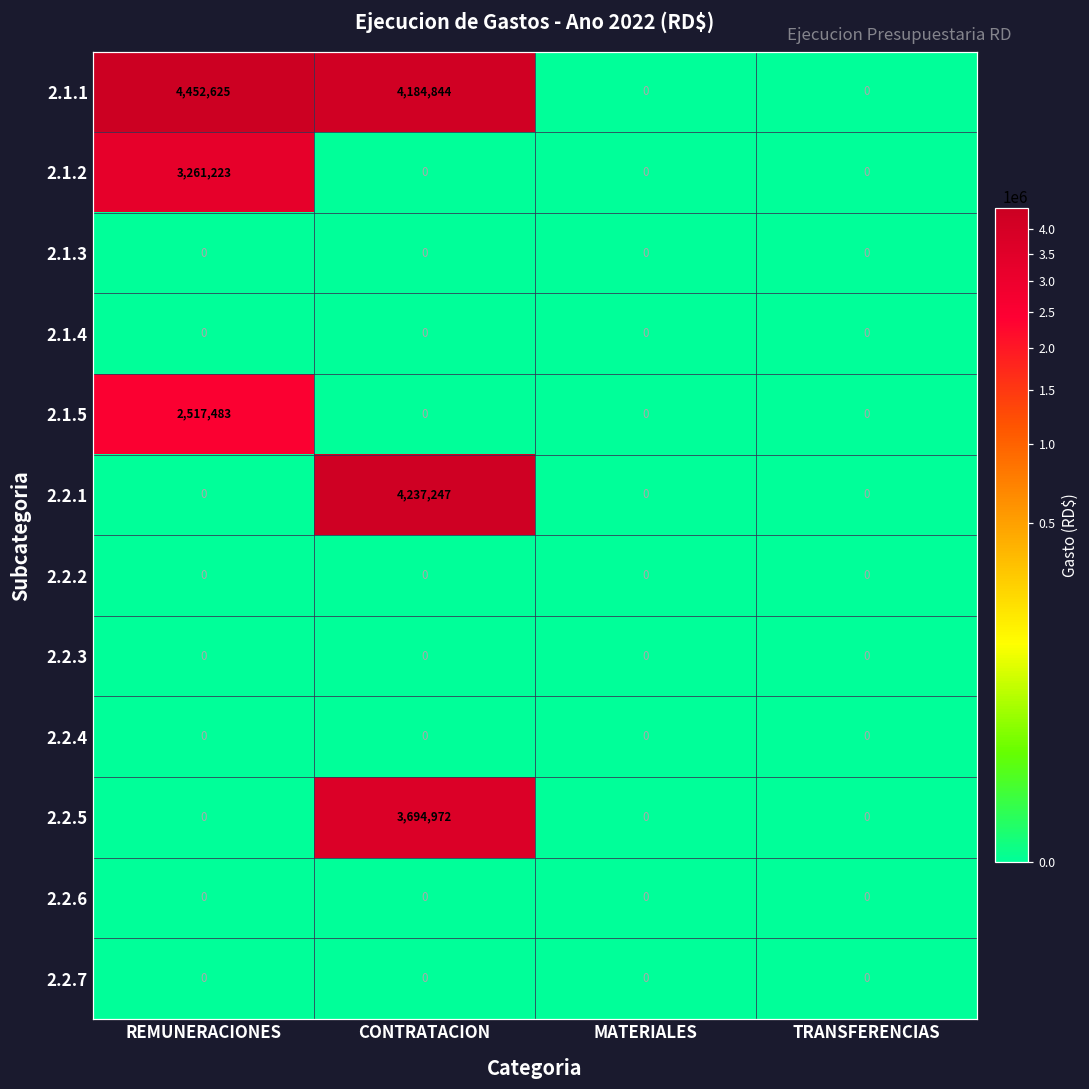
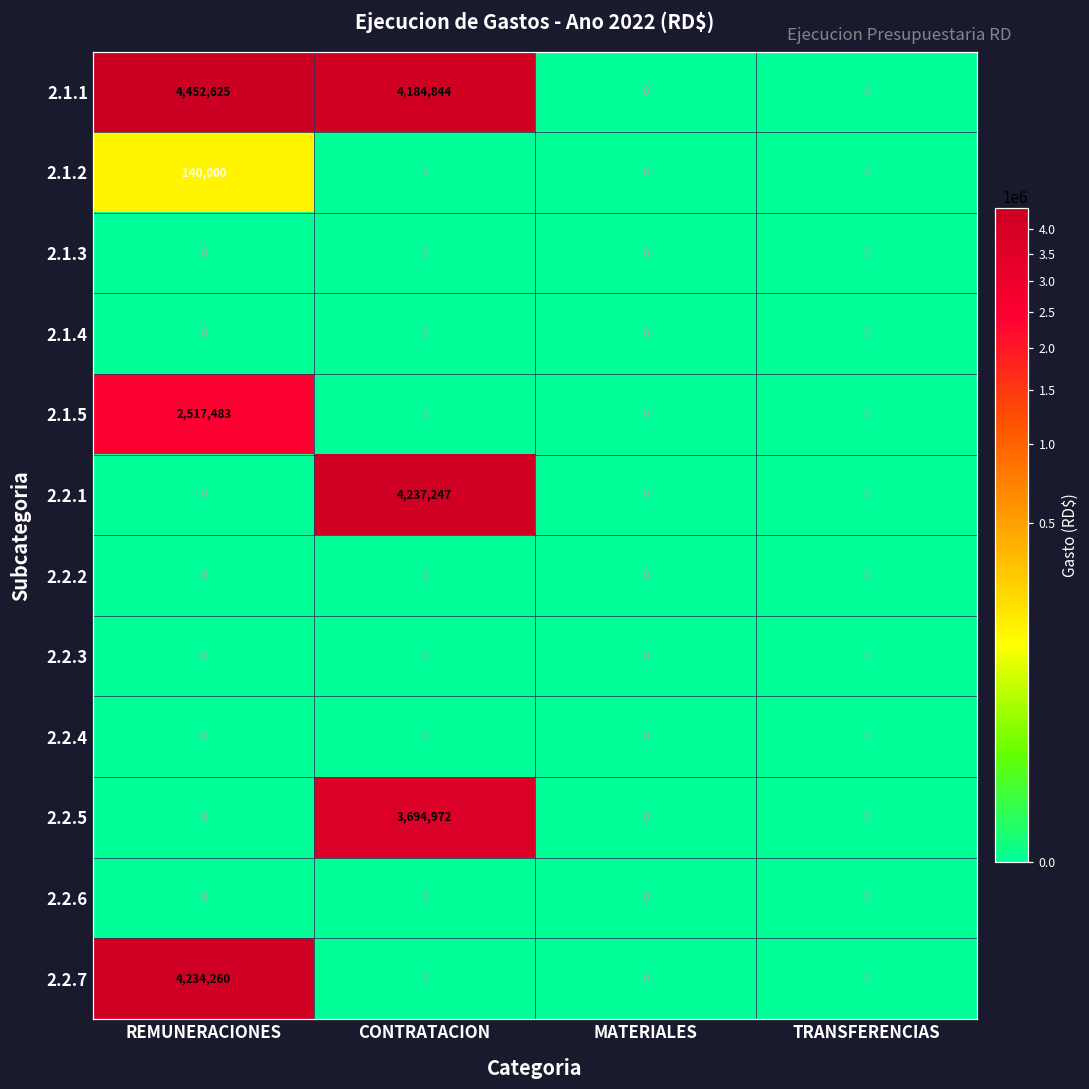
  {
    "2.1.1": {
      "REMUNERACIONES": "4,452,625",
      "CONTRATACION": "4,184,844",
      "MATERIALES": "0",
      "TRANSFERENCIAS": "0"
    },
    "2.1.2": {
-     "REMUNERACIONES": "3,261,223",
+     "REMUNERACIONES": "140,000",
      "CONTRATACION": "0",
      "MATERIALES": "0",
      "TRANSFERENCIAS": "0"
    },
    "2.1.3": {
      "REMUNERACIONES": "0",
      "CONTRATACION": "0",
      "MATERIALES": "0",
      "TRANSFERENCIAS": "0"
    },
    "2.1.4": {
      "REMUNERACIONES": "0",
      "CONTRATACION": "0",
      "MATERIALES": "0",
      "TRANSFERENCIAS": "0"
    },
    "2.1.5": {
      "REMUNERACIONES": "2,517,483",
      "CONTRATACION": "0",
      "MATERIALES": "0",
      "TRANSFERENCIAS": "0"
    },
    "2.2.1": {
      "REMUNERACIONES": "0",
      "CONTRATACION": "4,237,247",
      "MATERIALES": "0",
      "TRANSFERENCIAS": "0"
    },
    "2.2.2": {
      "REMUNERACIONES": "0",
      "CONTRATACION": "0",
      "MATERIALES": "0",
      "TRANSFERENCIAS": "0"
    },
    "2.2.3": {
      "REMUNERACIONES": "0",
      "CONTRATACION": "0",
      "MATERIALES": "0",
      "TRANSFERENCIAS": "0"
    },
    "2.2.4": {
      "REMUNERACIONES": "0",
      "CONTRATACION": "0",
      "MATERIALES": "0",
      "TRANSFERENCIAS": "0"
    },
    "2.2.5": {
      "REMUNERACIONES": "0",
      "CONTRATACION": "3,694,972",
      "MATERIALES": "0",
      "TRANSFERENCIAS": "0"
    },
    "2.2.6": {
      "REMUNERACIONES": "0",
      "CONTRATACION": "0",
      "MATERIALES": "0",
      "TRANSFERENCIAS": "0"
    },
    "2.2.7": {
-     "REMUNERACIONES": "0",
+     "REMUNERACIONES": "4,234,260",
      "CONTRATACION": "0",
      "MATERIALES": "0",
      "TRANSFERENCIAS": "0"
    }
  }
